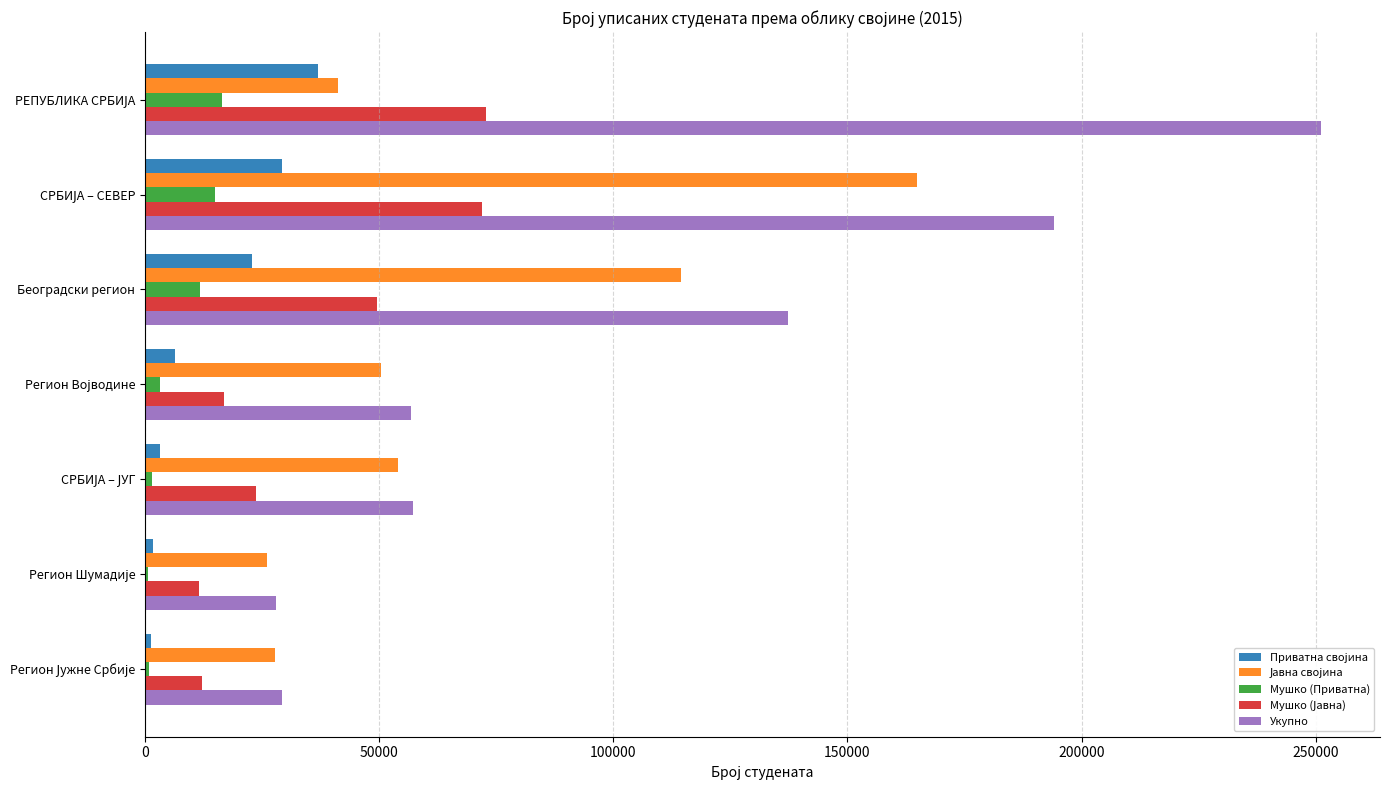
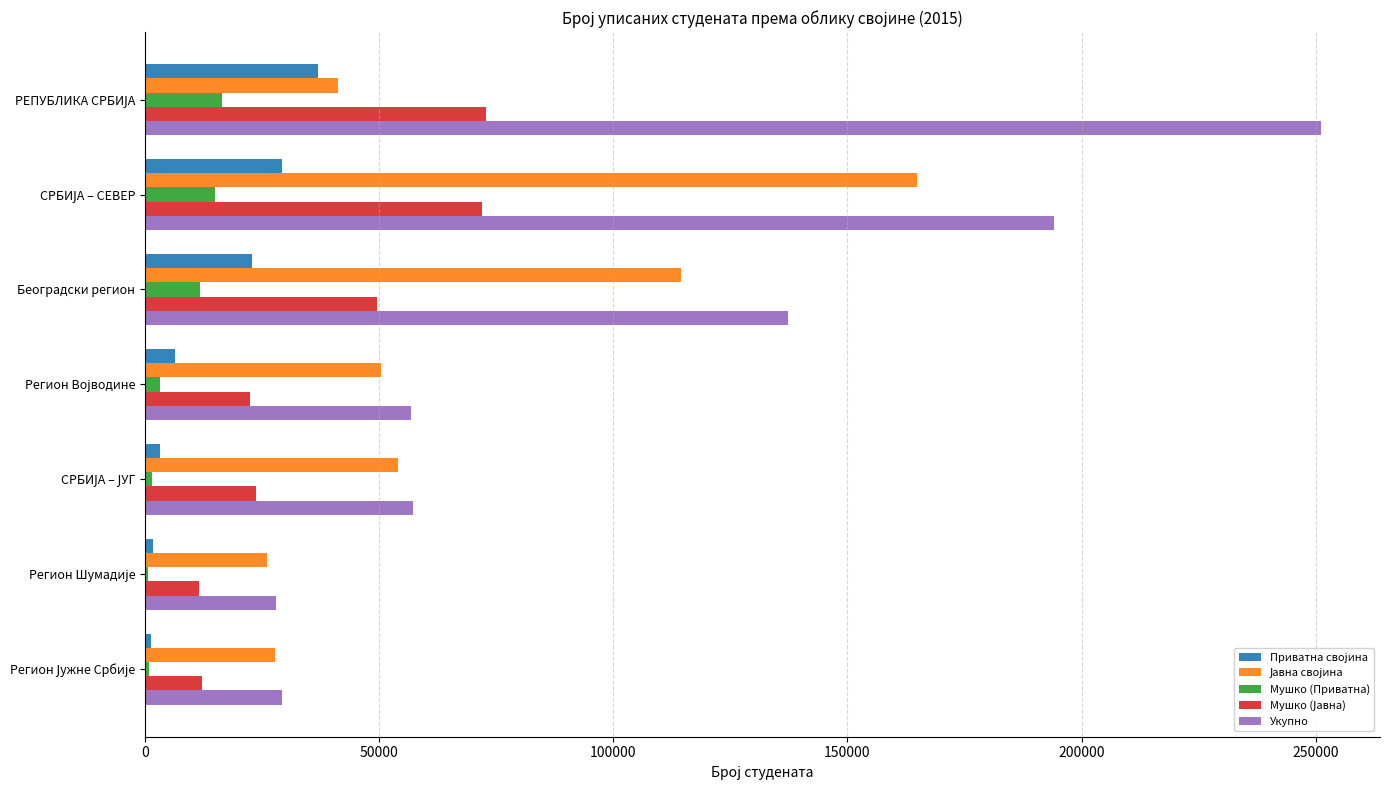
  {
    "Приватна својина": {
      "РЕПУБЛИКА СРБИЈА": 37000,
      "СРБИЈА – СЕВЕР": 29000,
      "Београдски регион": 23000,
      "Регион Војводине": 6000,
      "СРБИЈА – ЈУГ": 3000,
      "Регион Шумадије": 2000,
      "Регион Јужне Србије": 1000
    },
    "Јавна својина": {
      "РЕПУБЛИКА СРБИЈА": 41000,
      "СРБИЈА – СЕВЕР": 165000,
      "Београдски регион": 114000,
      "Регион Војводине": 50000,
      "СРБИЈА – ЈУГ": 54000,
      "Регион Шумадије": 26000,
      "Регион Јужне Србије": 28000
    },
    "Мушко (Приватна)": {
      "РЕПУБЛИКА СРБИЈА": 17000,
      "СРБИЈА – СЕВЕР": 15000,
      "Београдски регион": 12000,
      "Регион Војводине": 3000,
      "СРБИЈА – ЈУГ": 2000,
      "Регион Шумадије": 1000,
      "Регион Јужне Србије": 1000
    },
    "Мушко (Јавна)": {
      "РЕПУБЛИКА СРБИЈА": 73000,
      "СРБИЈА – СЕВЕР": 72000,
      "Београдски регион": 50000,
-     "Регион Војводине": 17000,
+     "Регион Војводине": 22000,
      "СРБИЈА – ЈУГ": 24000,
      "Регион Шумадије": 12000,
      "Регион Јужне Србије": 12000
    },
    "Укупно": {
      "РЕПУБЛИКА СРБИЈА": 251000,
      "СРБИЈА – СЕВЕР": 194000,
      "Београдски регион": 137000,
      "Регион Војводине": 57000,
      "СРБИЈА – ЈУГ": 57000,
      "Регион Шумадије": 28000,
      "Регион Јужне Србије": 29000
    }
  }
